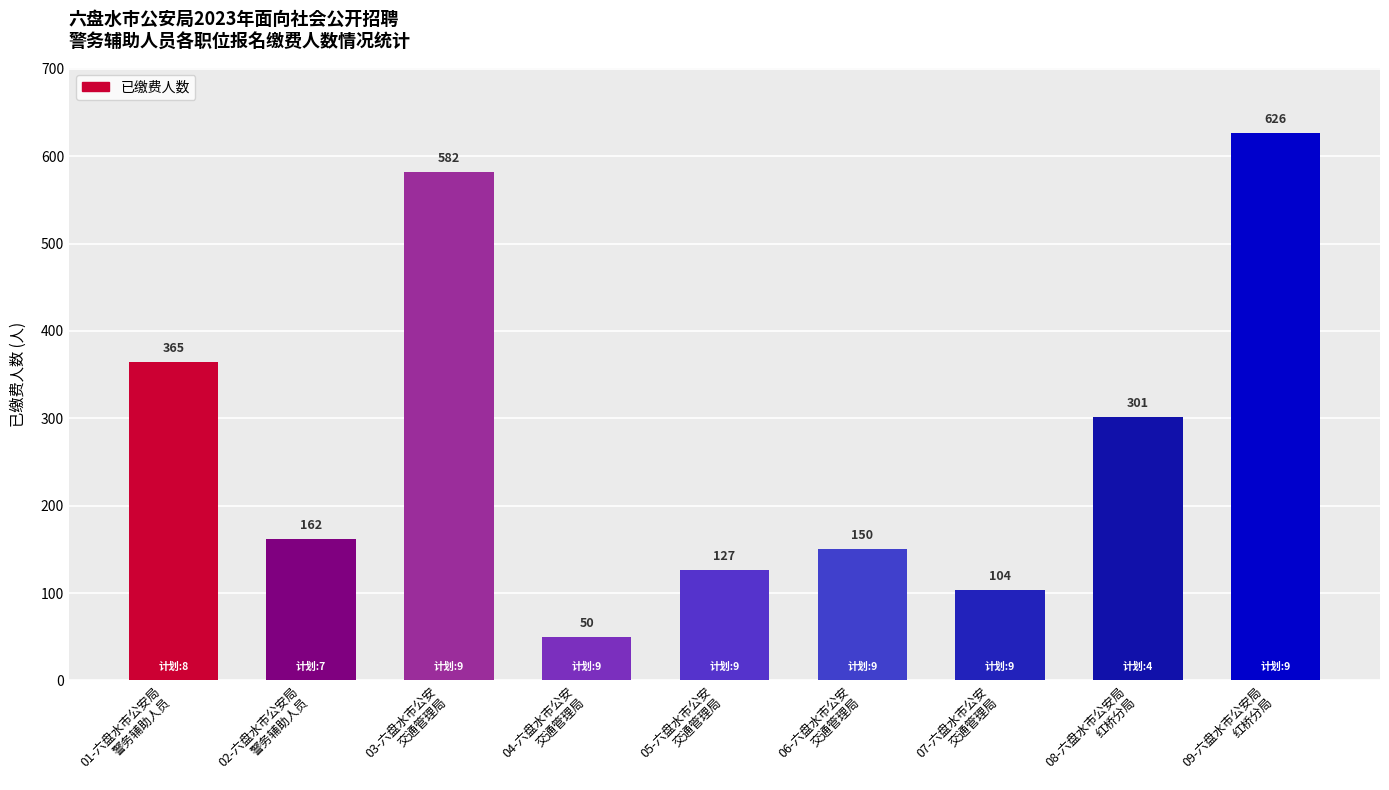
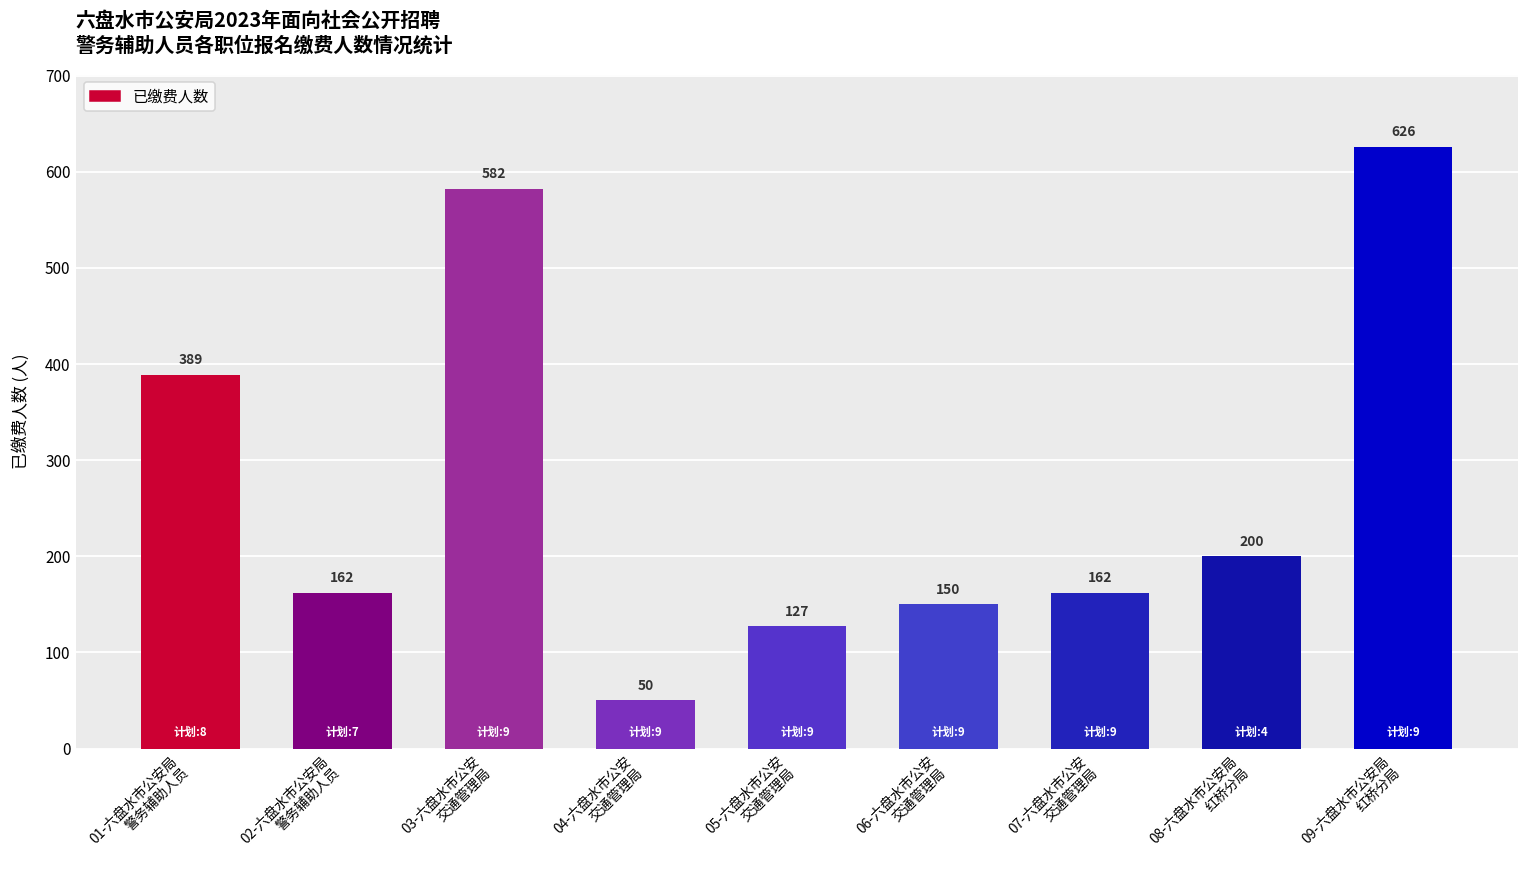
  {
-   "01-六盘水市公安局 警务辅助人员": 365,
+   "01-六盘水市公安局 警务辅助人员": 389,
    "02-六盘水市公安局 警务辅助人员": 162,
    "03-六盘水市公安 交通管理局": 582,
    "04-六盘水市公安 交通管理局": 50,
    "05-六盘水市公安 交通管理局": 127,
    "06-六盘水市公安 交通管理局": 150,
-   "07-六盘水市公安 交通管理局": 104,
-   "08-六盘水市公安局 红桥分局": 301,
+   "07-六盘水市公安 交通管理局": 162,
+   "08-六盘水市公安局 红桥分局": 200,
    "09-六盘水市公安局 红桥分局": 626
  }
